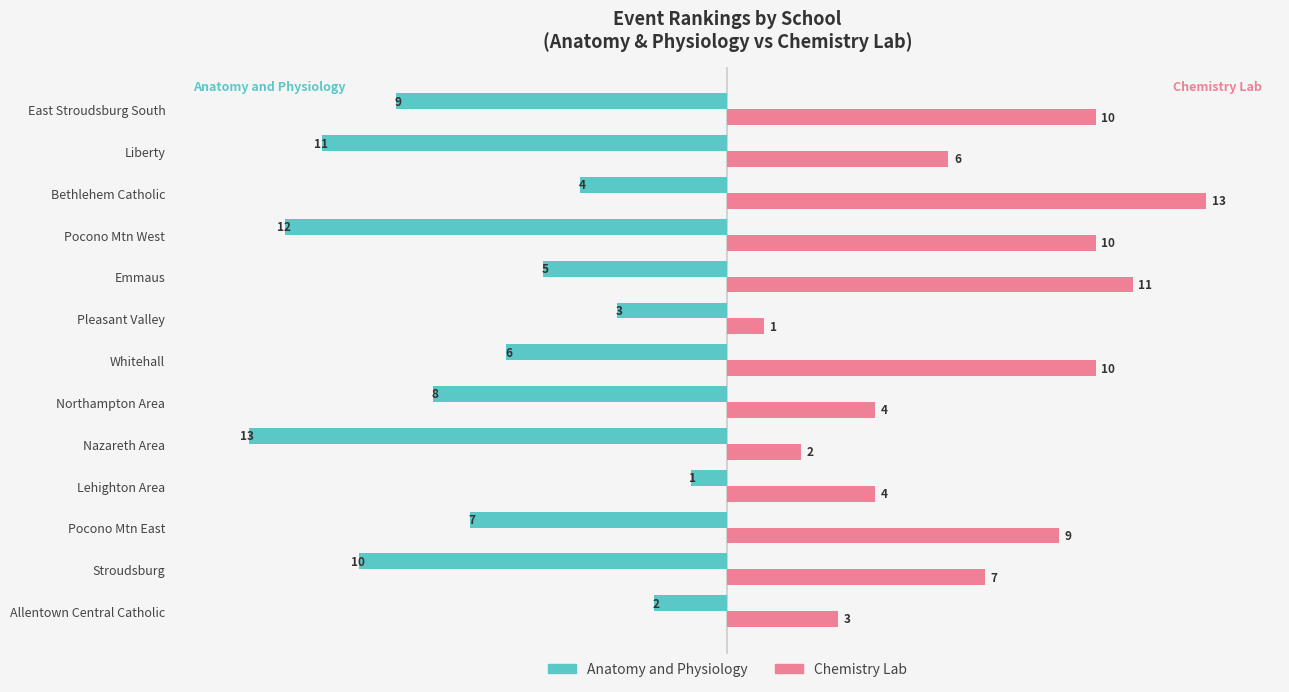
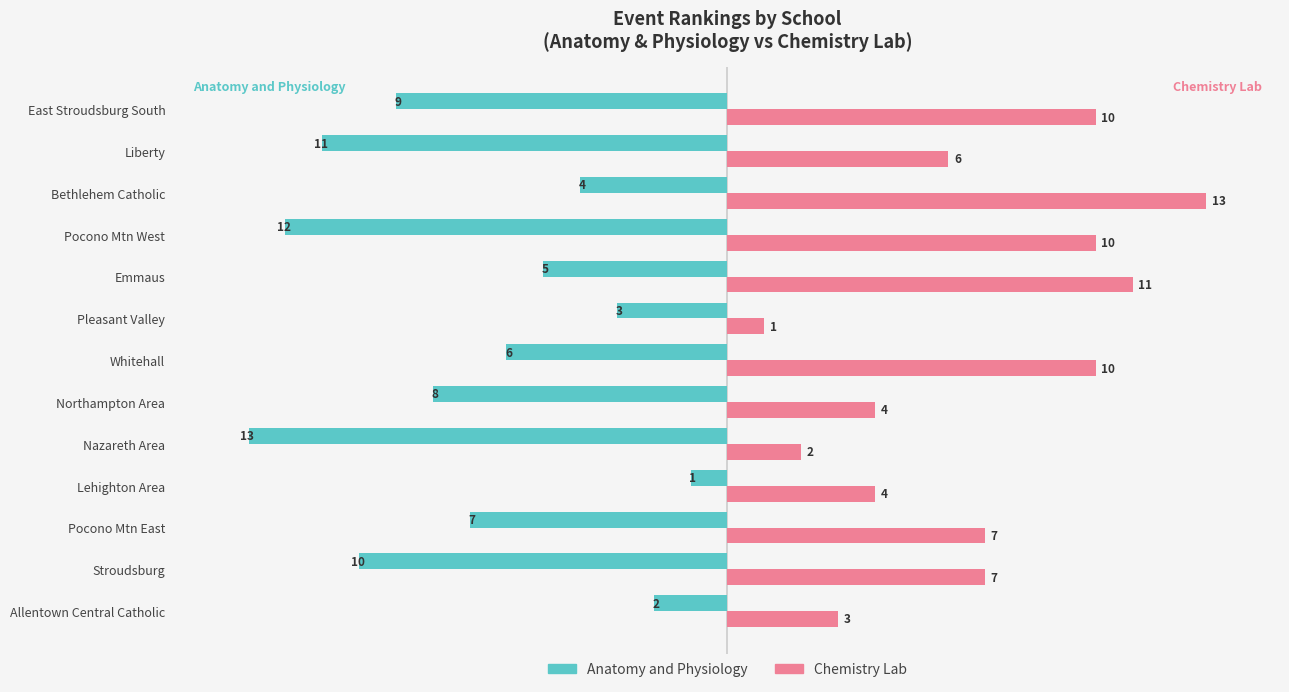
  {
    "Chemistry Lab": {
      "East Stroudsburg South": 10,
      "Liberty": 6,
      "Bethlehem Catholic": 13,
      "Pocono Mtn West": 10,
      "Emmaus": 11,
      "Pleasant Valley": 1,
      "Whitehall": 10,
      "Northampton Area": 4,
      "Nazareth Area": 2,
      "Lehighton Area": 4,
-     "Pocono Mtn East": 9,
+     "Pocono Mtn East": 7,
      "Stroudsburg": 7,
      "Allentown Central Catholic": 3
    }
  }
